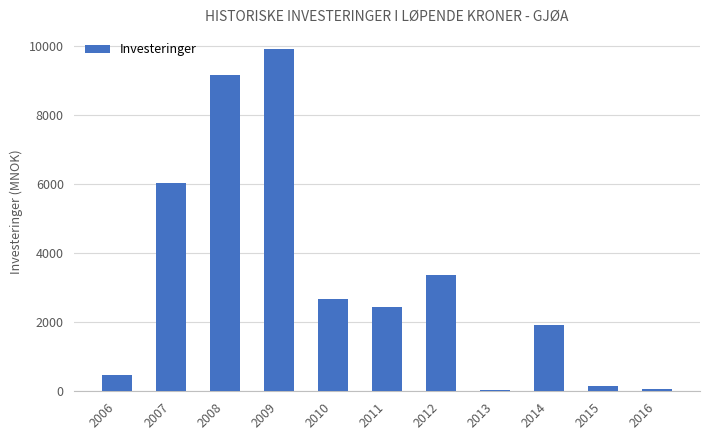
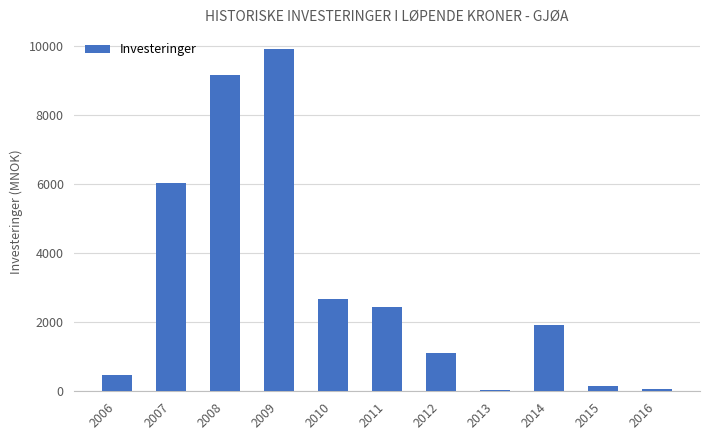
  {
    "2006": 500,
    "2007": 6000,
    "2008": 9100,
    "2009": 9900,
    "2010": 2700,
    "2011": 2400,
-   "2012": 3400,
+   "2012": 1100,
    "2014": 1900,
    "2015": 100
  }
